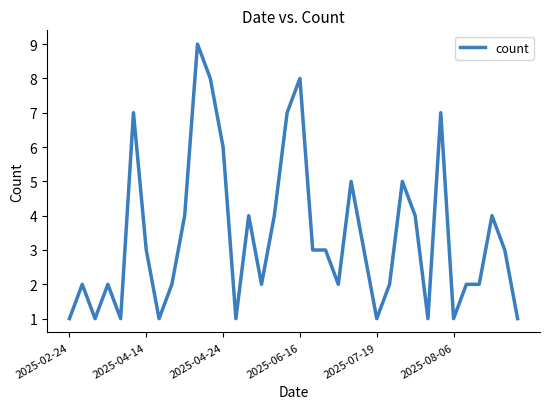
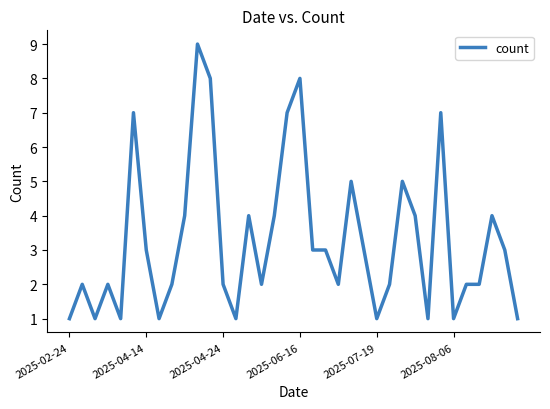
  {
    "2025-02-24": 1,
    "2025-04-14": 3,
-   "2025-04-24": 6,
+   "2025-04-24": 2,
    "2025-06-16": 8,
    "2025-07-19": 1,
    "2025-08-06": 1
  }
